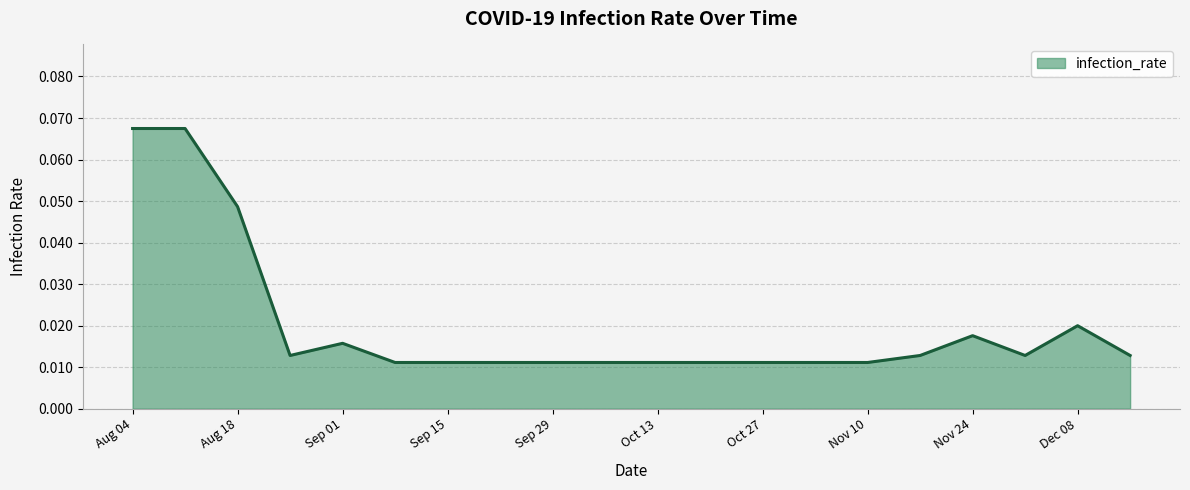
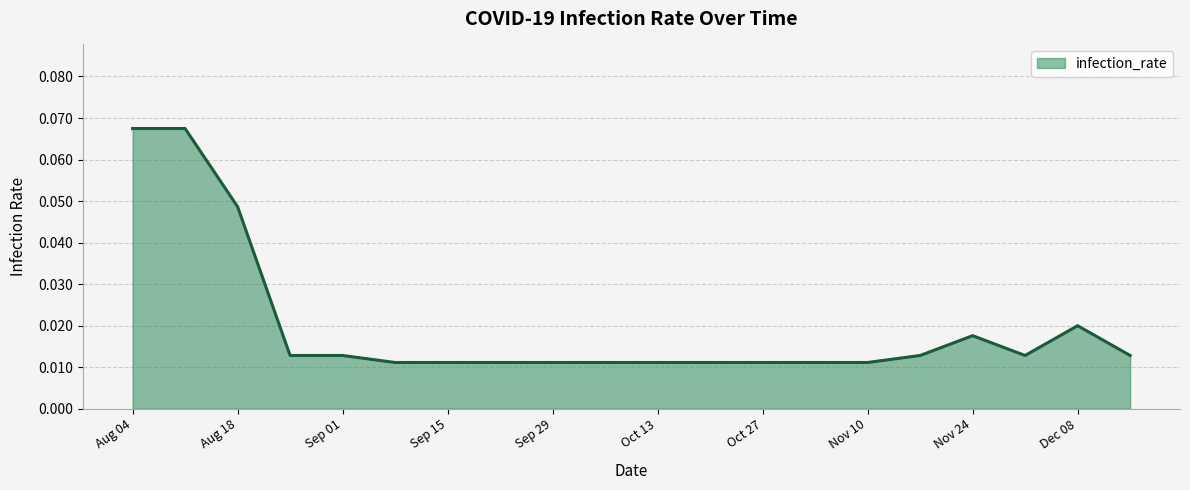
  {
    "Aug 04": 0.067,
    "Aug 18": 0.049,
-   "Sep 01": 0.016,
+   "Sep 01": 0.013,
    "Sep 15": 0.011,
    "Sep 29": 0.011,
    "Oct 13": 0.011,
    "Oct 27": 0.011,
    "Nov 10": 0.011,
    "Nov 24": 0.018,
    "Dec 08": 0.020
  }
